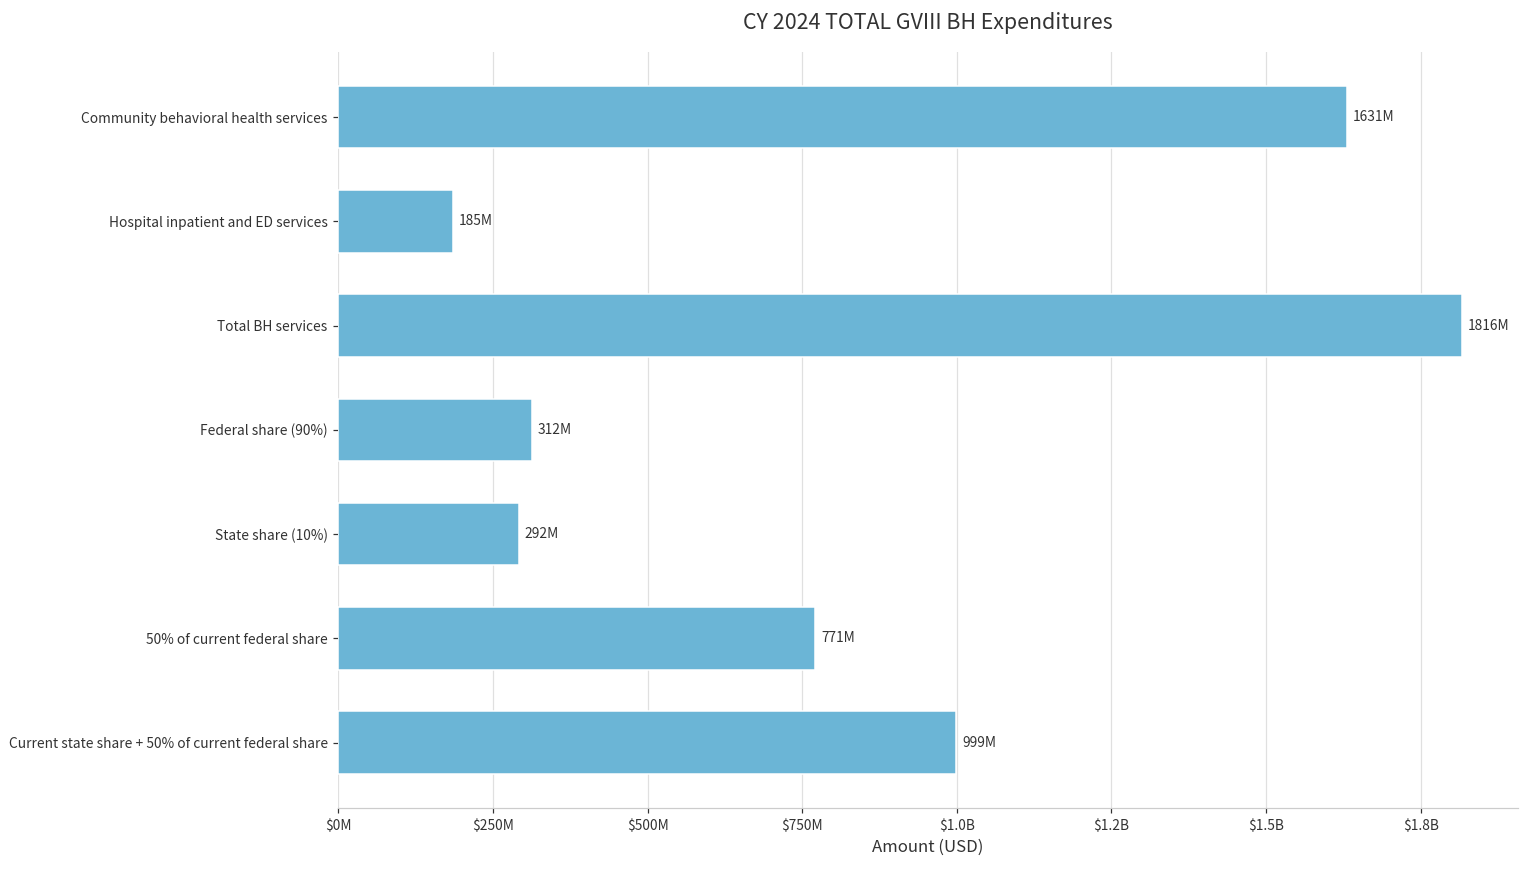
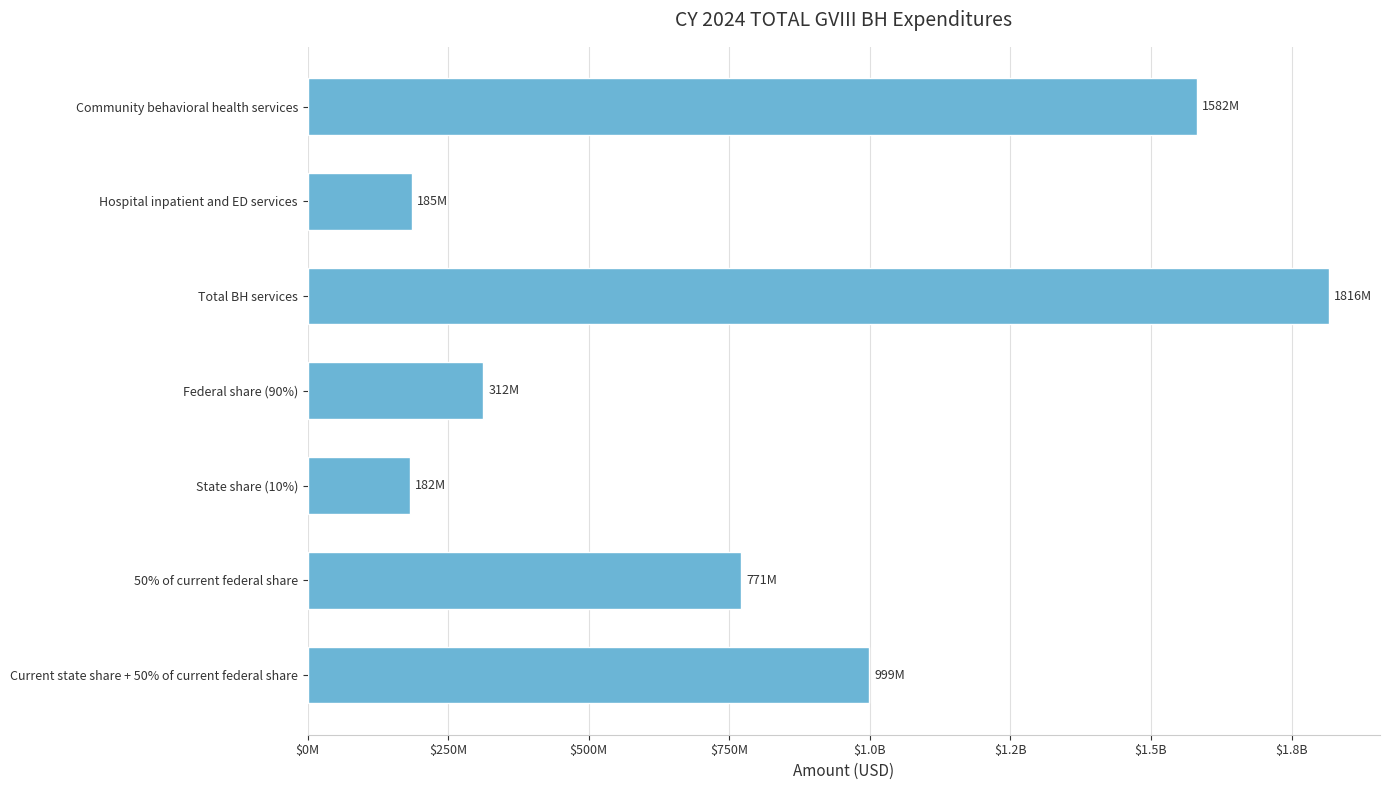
  {
-   "Community behavioral health services": "1631M",
+   "Community behavioral health services": "1582M",
    "Hospital inpatient and ED services": "185M",
    "Total BH services": "1816M",
    "Federal share (90%)": "312M",
-   "State share (10%)": "292M",
+   "State share (10%)": "182M",
    "50% of current federal share": "771M",
    "Current state share + 50% of current federal share": "999M"
  }
